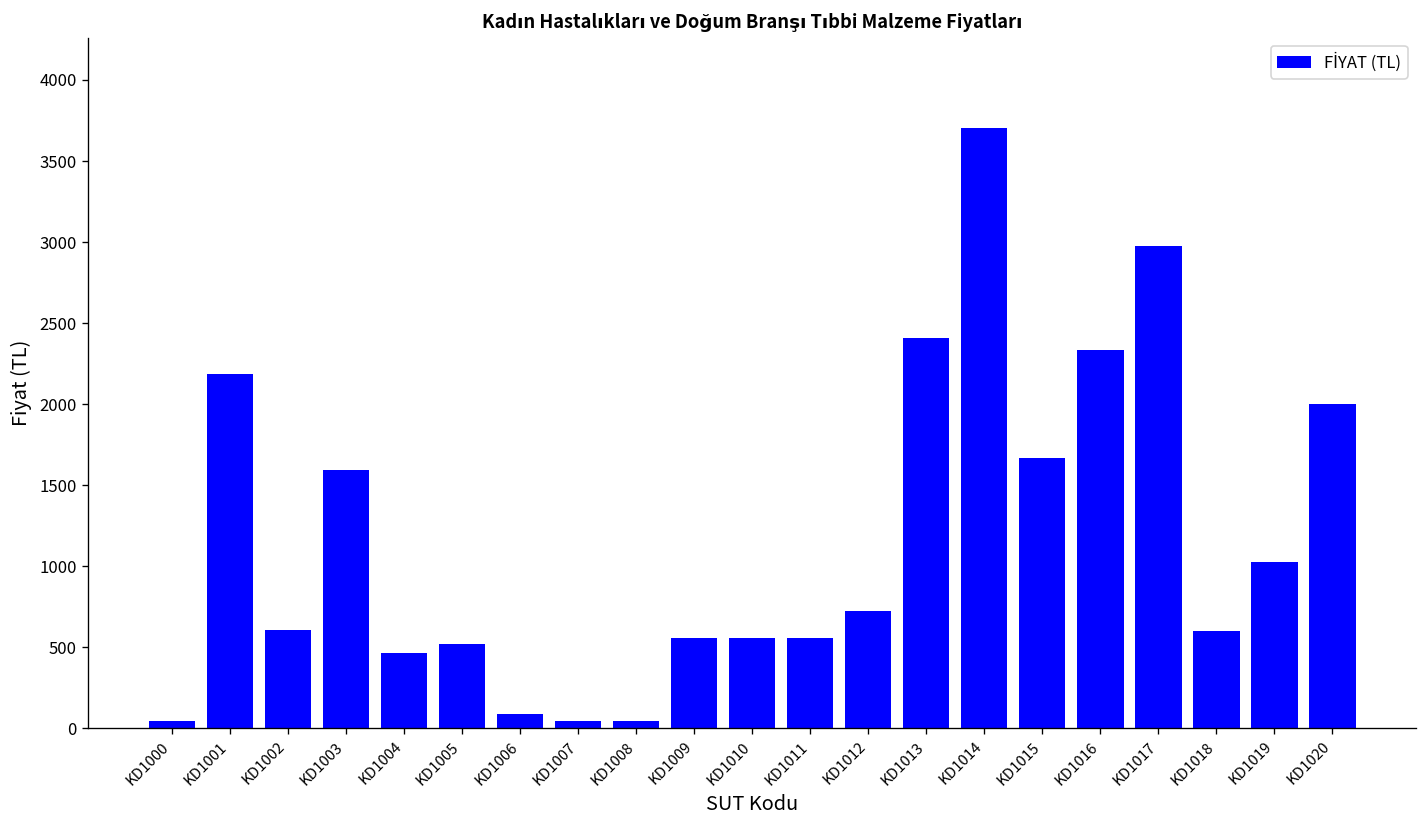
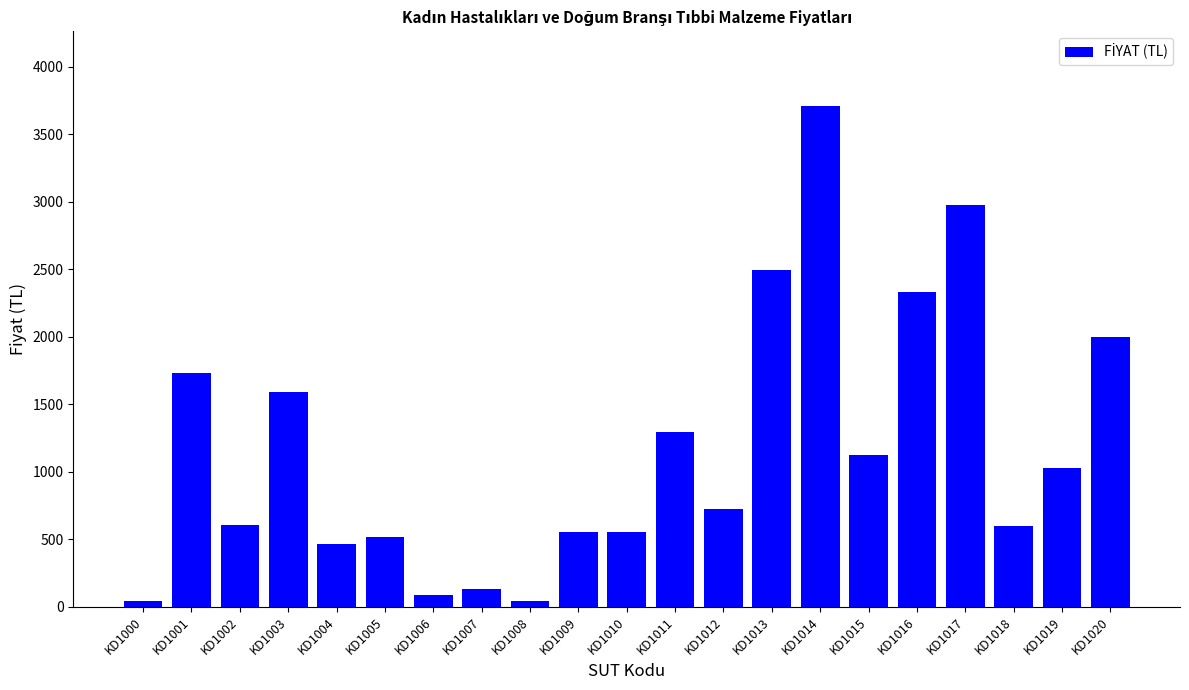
  {
    "KD1000": 40,
-   "KD1001": 2190,
+   "KD1001": 1730,
    "KD1002": 610,
    "KD1003": 1590,
    "KD1004": 460,
    "KD1005": 520,
    "KD1006": 90,
-   "KD1007": 50,
+   "KD1007": 130,
    "KD1008": 40,
    "KD1009": 560,
    "KD1010": 560,
-   "KD1011": 560,
+   "KD1011": 1300,
    "KD1012": 720,
-   "KD1013": 2410,
+   "KD1013": 2490,
    "KD1014": 3710,
-   "KD1015": 1670,
+   "KD1015": 1130,
    "KD1016": 2330,
    "KD1017": 2970,
    "KD1018": 600,
    "KD1019": 1030,
    "KD1020": 2000
  }
